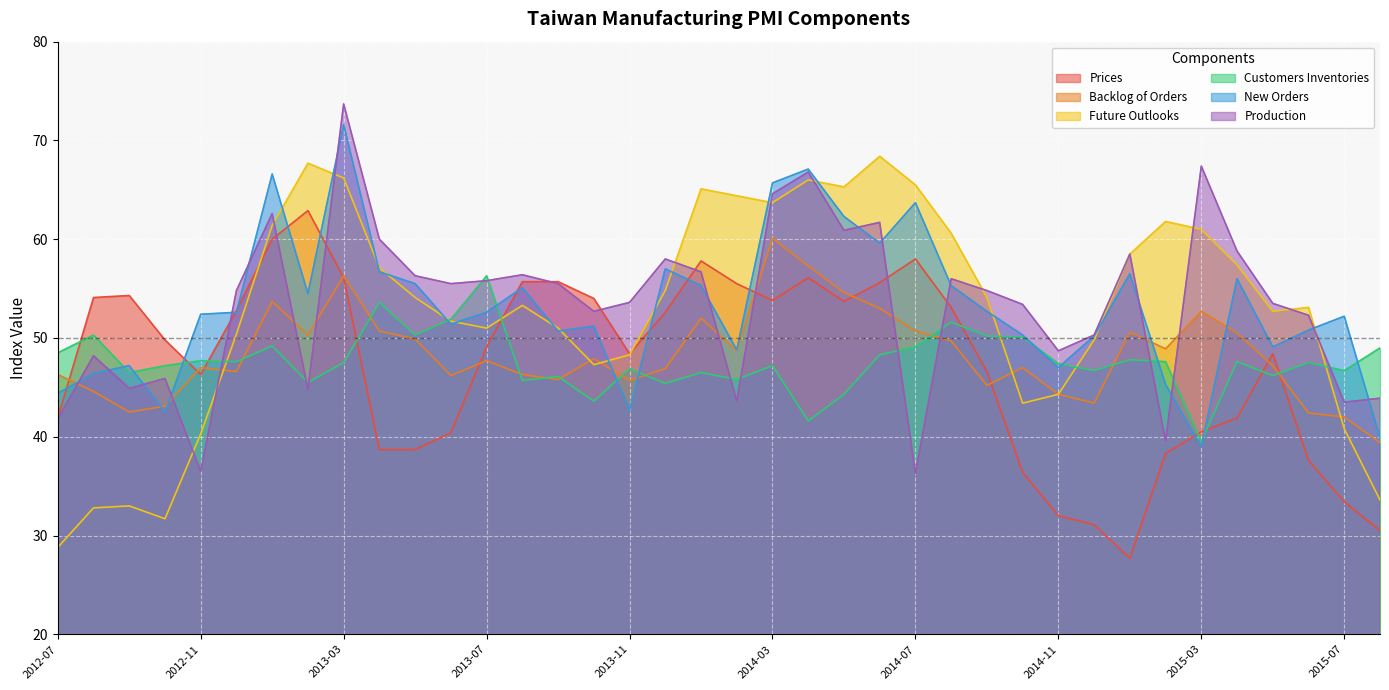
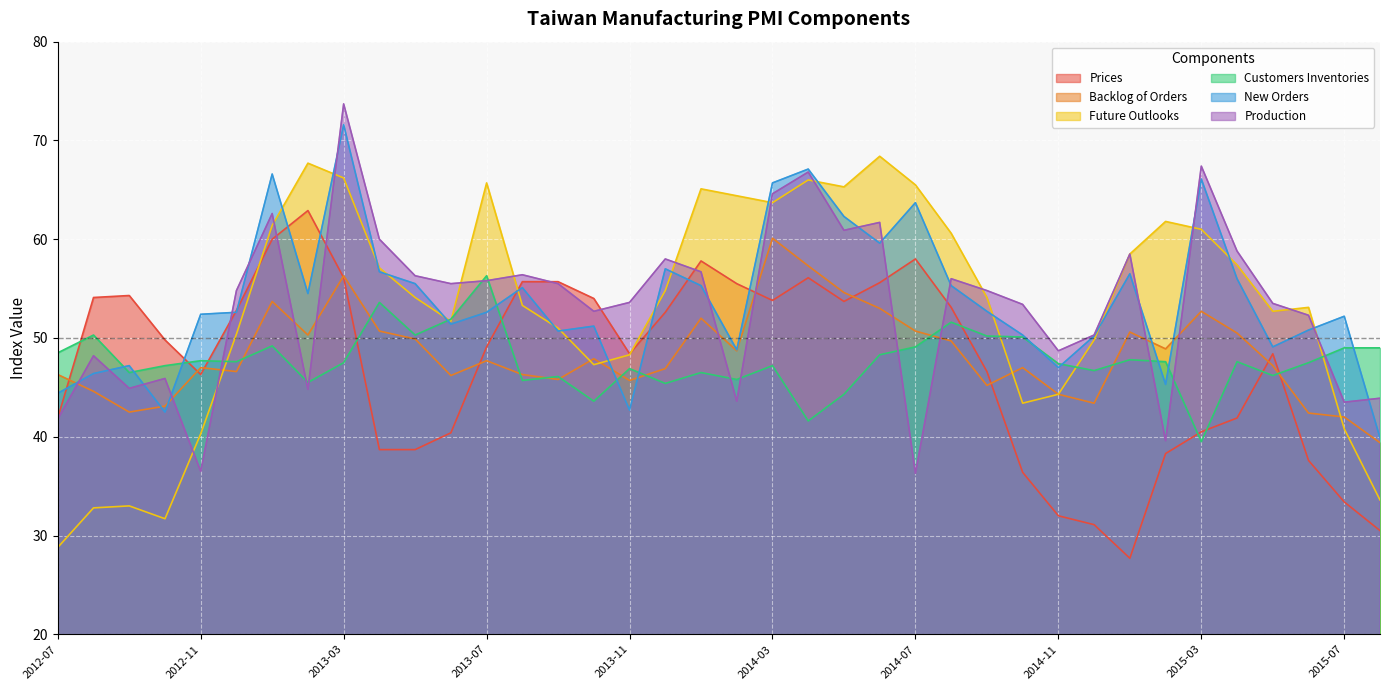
  {
    "Future Outlooks": {
      "2012-07": 29,
      "2012-11": 40,
      "2013-03": 66,
-     "2013-07": 51,
+     "2013-07": 66,
      "2014-03": 64,
      "2014-07": 66,
      "2015-03": 61,
      "2015-07": 41
    },
    "Customers Inventories": {
      "2012-07": 49,
      "2012-11": 48,
      "2013-03": 48,
      "2013-07": 56,
      "2013-11": 47,
      "2014-03": 47,
      "2014-07": 49,
      "2014-11": 47,
      "2015-03": 40,
-     "2015-07": 47
+     "2015-07": 49
    },
    "New Orders": {
      "2012-07": 44,
      "2012-11": 52,
      "2013-03": 72,
      "2013-07": 53,
      "2013-11": 43,
      "2014-03": 66,
      "2014-07": 64,
      "2014-11": 47,
-     "2015-03": 39,
+     "2015-03": 66,
      "2015-07": 52
    },
    "Production": {
      "2012-11": 37,
      "2013-03": 74,
      "2013-07": 56,
      "2013-11": 54,
      "2014-03": 65,
      "2014-07": 36,
      "2014-11": 49,
      "2015-03": 67,
      "2015-07": 44
    }
  }
